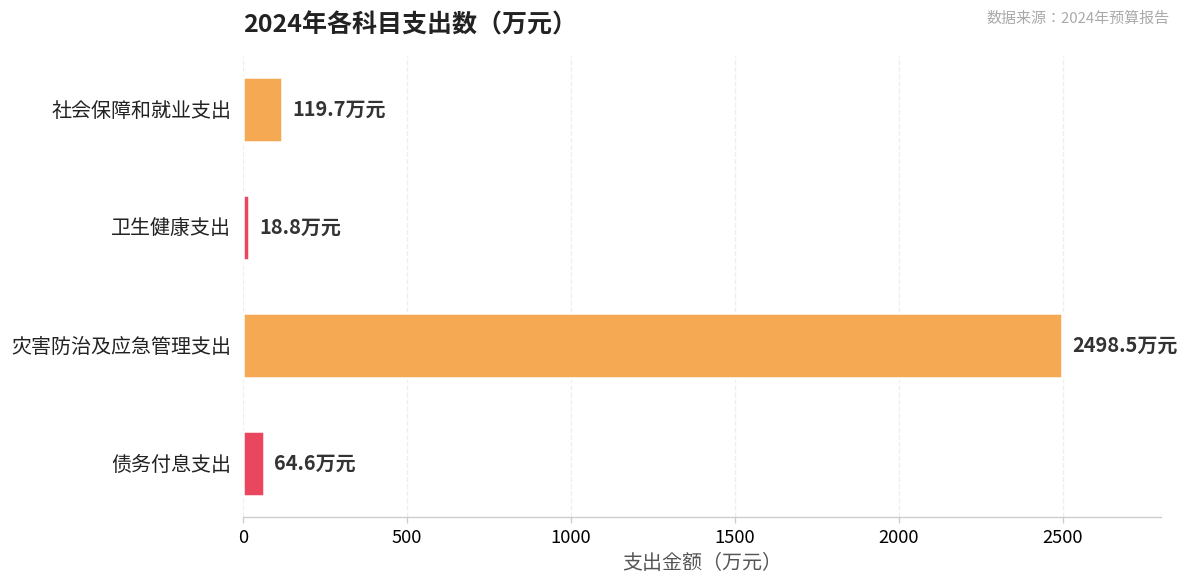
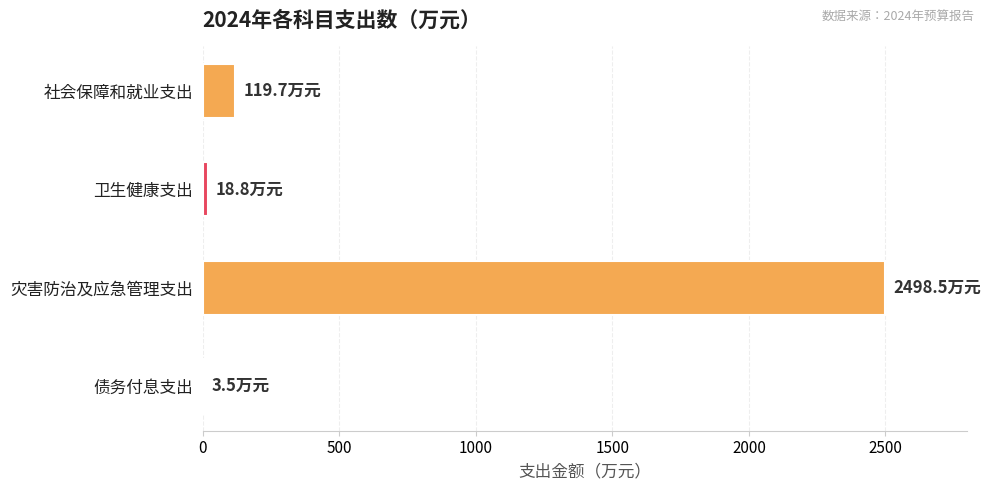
  {
    "社会保障和就业支出": 119.7,
    "卫生健康支出": 18.8,
    "灾害防治及应急管理支出": 2498.5,
-   "债务付息支出": 64.6
+   "债务付息支出": 3.5
  }
